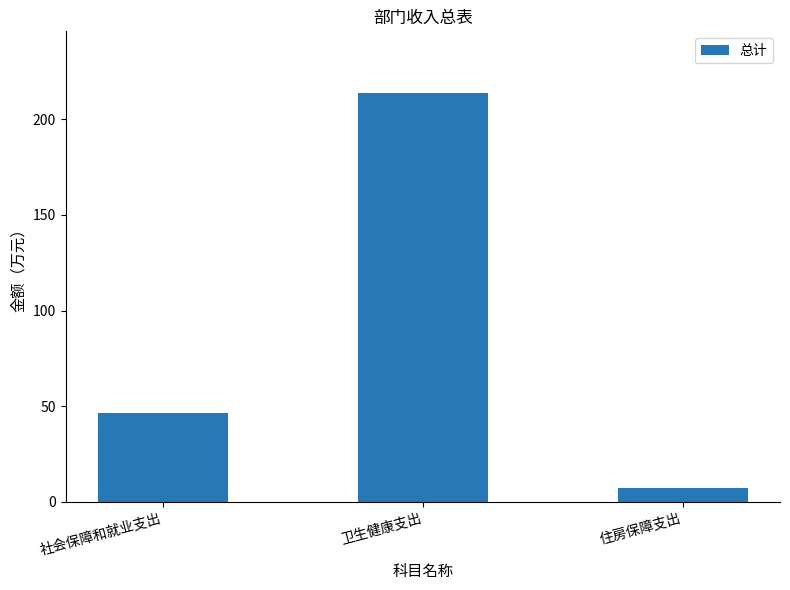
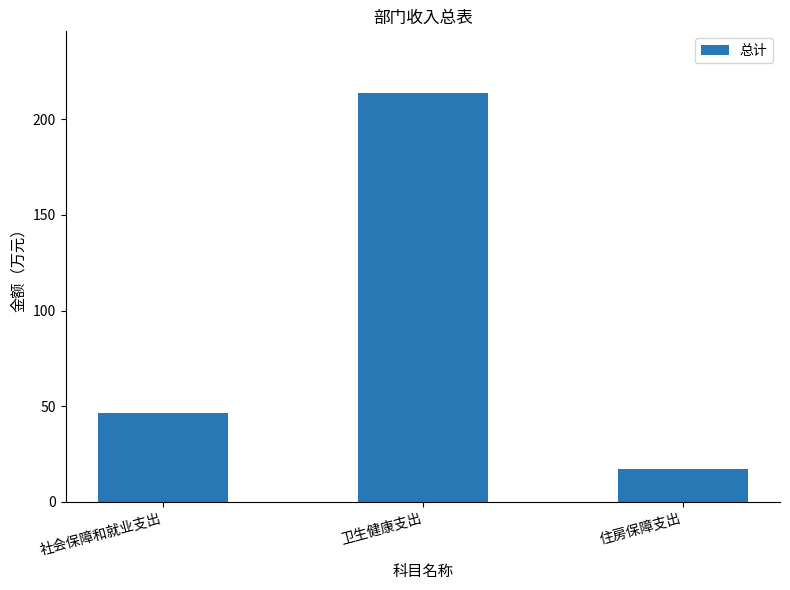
  {
    "社会保障和就业支出": 47,
    "卫生健康支出": 214,
-   "住房保障支出": 7
+   "住房保障支出": 17
  }
